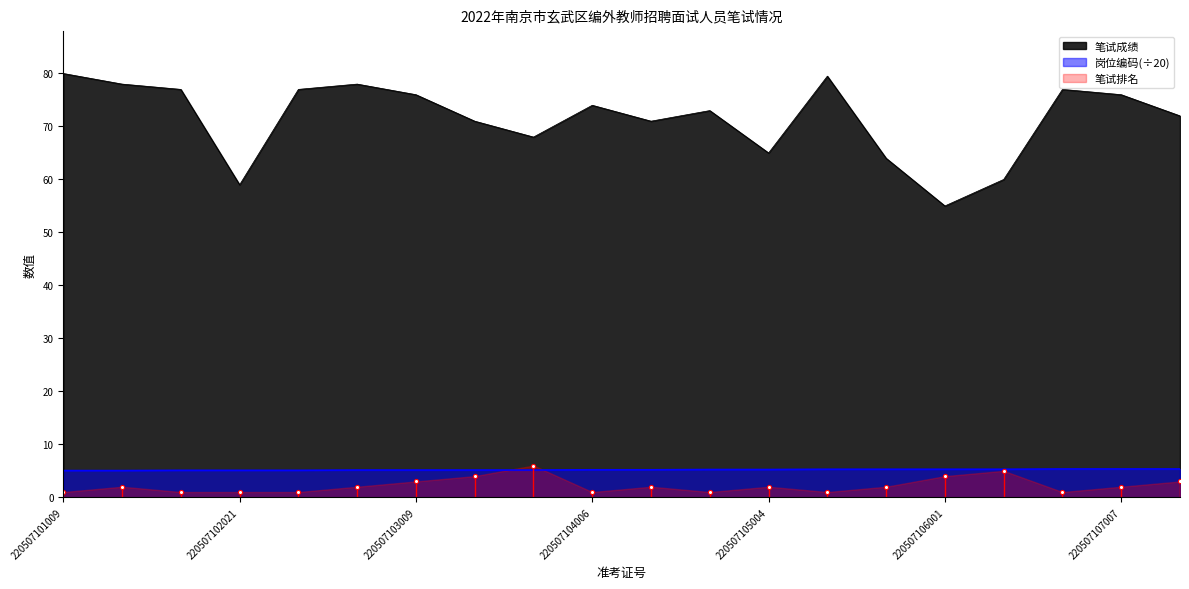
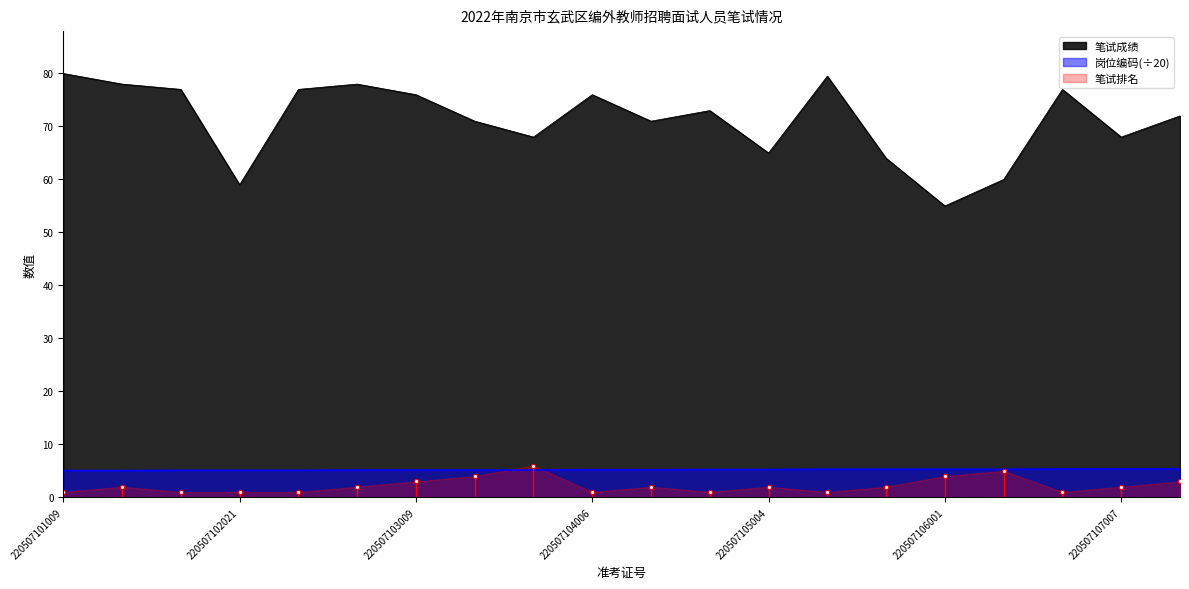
  {
    "笔试成绩": {
      "220507101009": 80,
      "220507102021": 59,
      "220507103009": 76,
-     "220507104006": 74,
+     "220507104006": 76,
      "220507105004": 65,
      "220507106001": 55,
-     "220507107007": 76
+     "220507107007": 68
    },
    "岗位编码(÷20)": {
      "220507101009": 5,
      "220507102021": 5,
      "220507103009": 5,
      "220507104006": 5,
      "220507105004": 5,
      "220507106001": 5,
      "220507107007": 5
    }
  }
